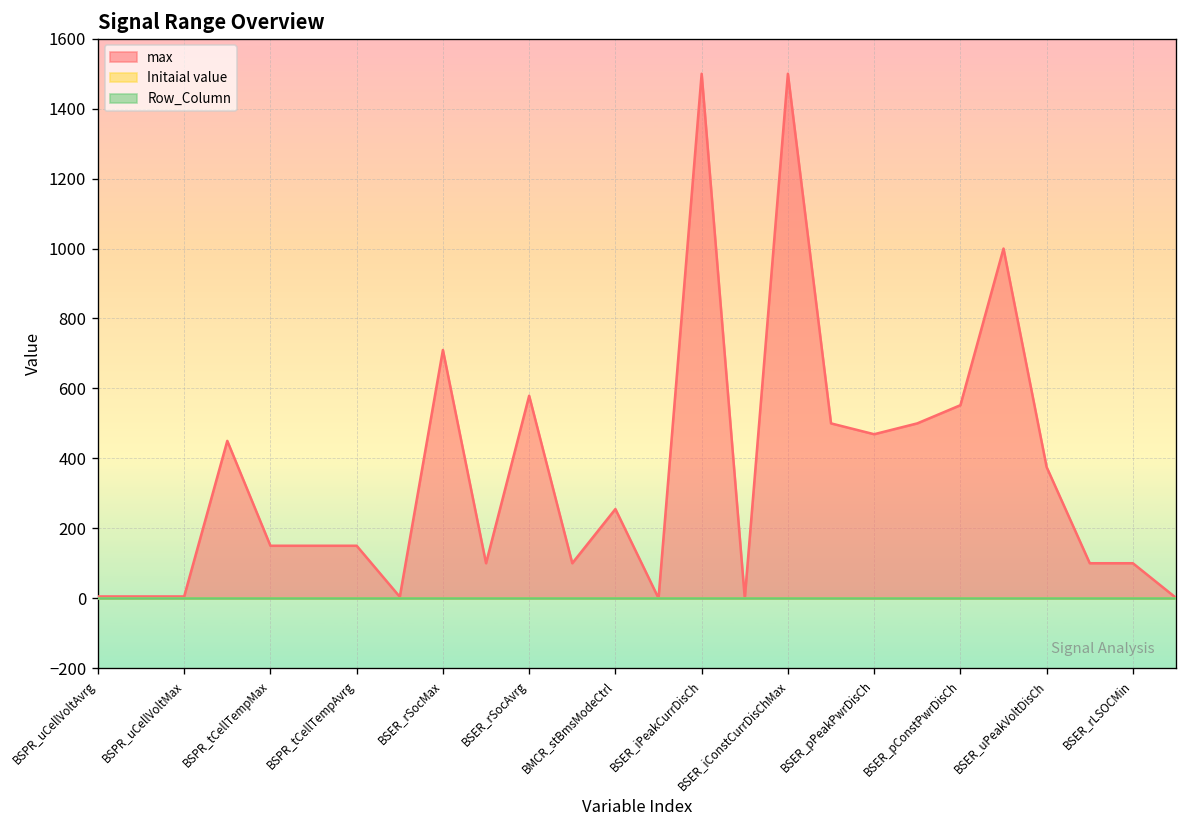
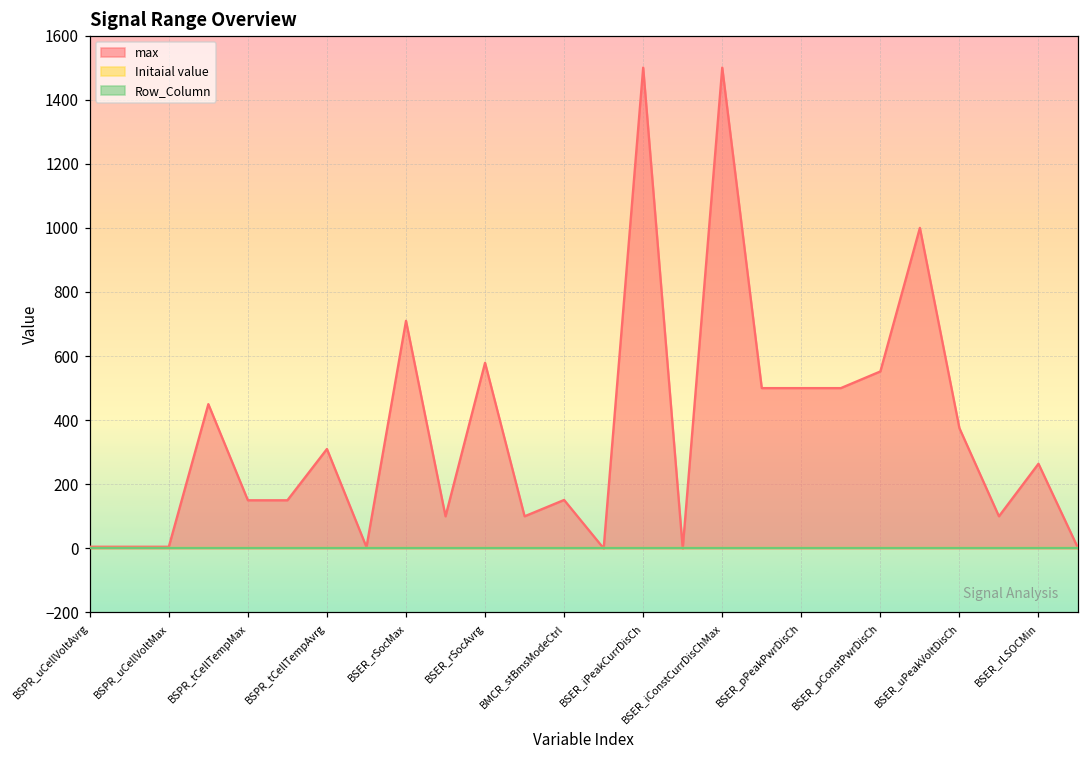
  {
    "max": {
      "BSPR_tCellTempMax": 150,
-     "BSPR_tCellTempAvrg": 150,
+     "BSPR_tCellTempAvrg": 310,
      "BSER_rSocMax": 710,
      "BSER_rSocAvrg": 580,
-     "BMCR_stBmsModeCtrl": 260,
+     "BMCR_stBmsModeCtrl": 150,
      "BSER_iPeakCurrDisCh": 1500,
      "BSER_iConstCurrDisChMax": 1500,
-     "BSER_pPeakPwrDisCh": 470,
+     "BSER_pPeakPwrDisCh": 500,
      "BSER_pConstPwrDisCh": 550,
      "BSER_uPeakVoltDisCh": 380,
-     "BSER_rLSOCMin": 100
+     "BSER_rLSOCMin": 260
    },
    "Row_Column": {
      "BSPR_tCellTempMax": 0,
      "BSPR_tCellTempAvrg": 0,
      "BSER_rSocMax": 0,
      "BSER_rSocAvrg": 0,
      "BMCR_stBmsModeCtrl": 0,
      "BSER_iPeakCurrDisCh": 0,
      "BSER_iConstCurrDisChMax": 0,
      "BSER_pPeakPwrDisCh": 0,
      "BSER_pConstPwrDisCh": 0,
      "BSER_uPeakVoltDisCh": 0,
      "BSER_rLSOCMin": 0
    }
  }
